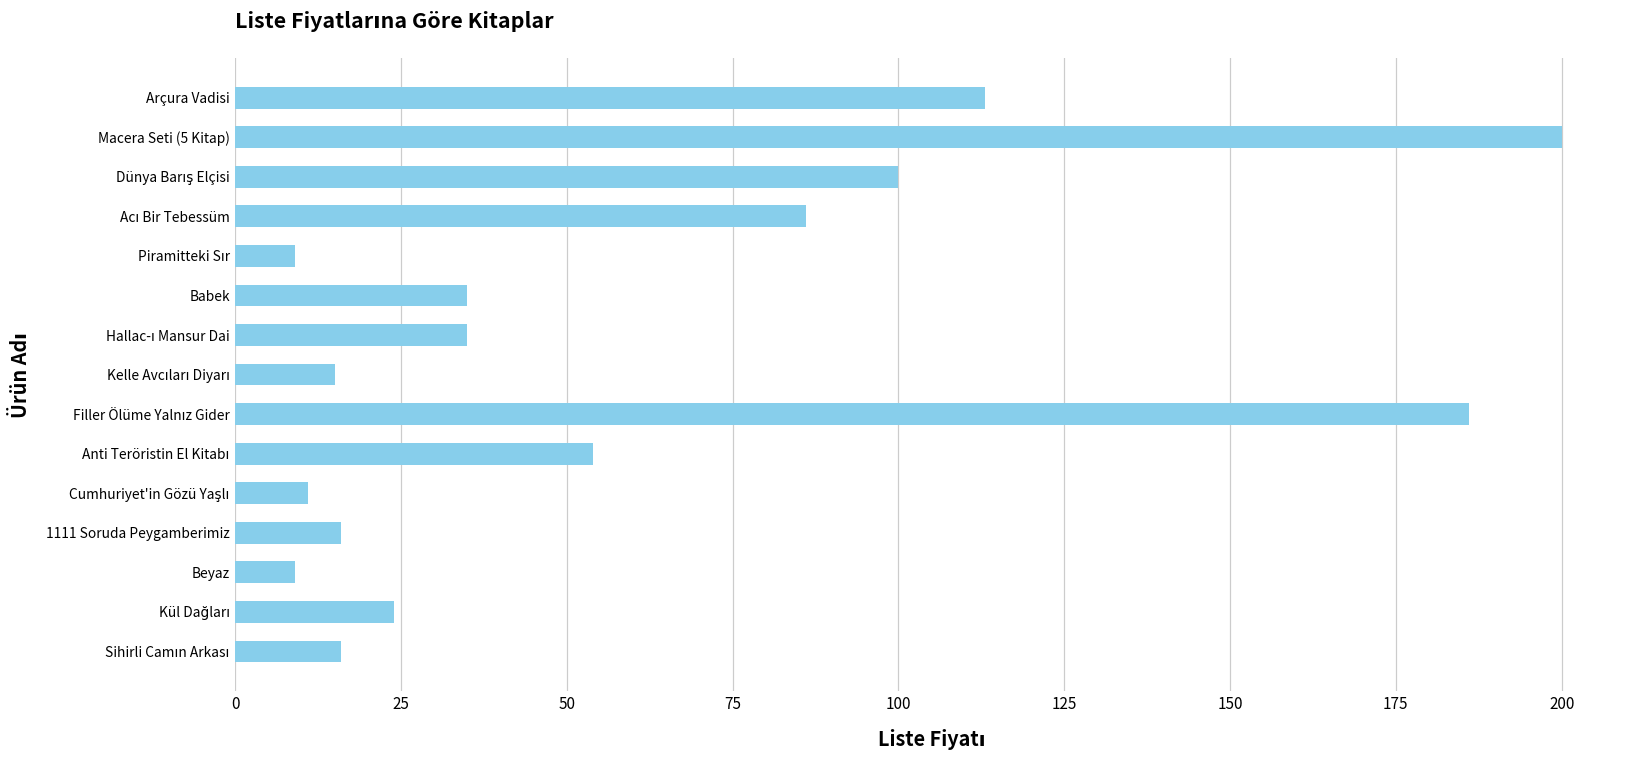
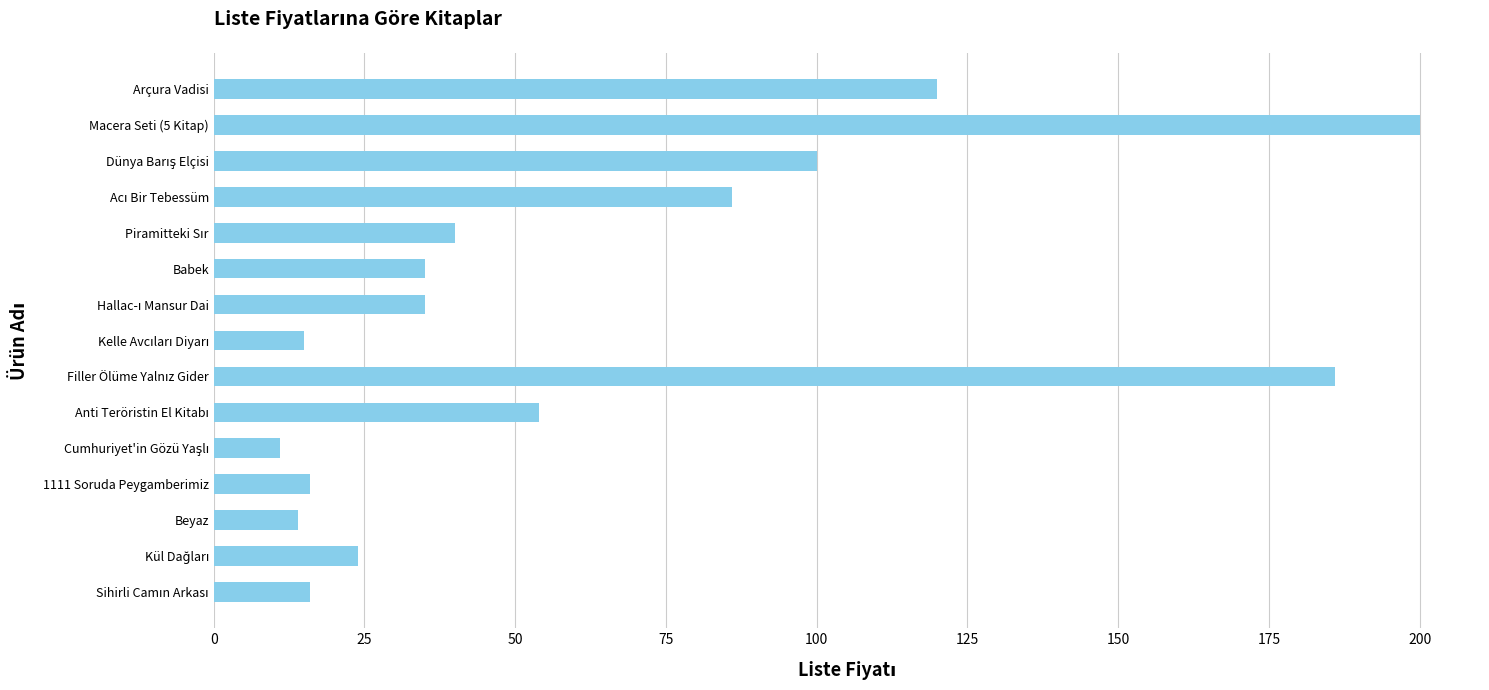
  {
-   "Arçura Vadisi": 113,
+   "Arçura Vadisi": 120,
    "Macera Seti (5 Kitap)": 200,
    "Dünya Barış Elçisi": 100,
    "Acı Bir Tebessüm": 86,
-   "Piramitteki Sır": 9,
+   "Piramitteki Sır": 40,
    "Babek": 35,
    "Hallac-ı Mansur Dai": 35,
    "Kelle Avcıları Diyarı": 15,
    "Filler Ölüme Yalnız Gider": 186,
    "Anti Teröristin El Kitabı": 54,
    "Cumhuriyet'in Gözü Yaşlı": 11,
    "1111 Soruda Peygamberimiz": 16,
-   "Beyaz": 9,
+   "Beyaz": 14,
    "Kül Dağları": 24,
    "Sihirli Camın Arkası": 16
  }
